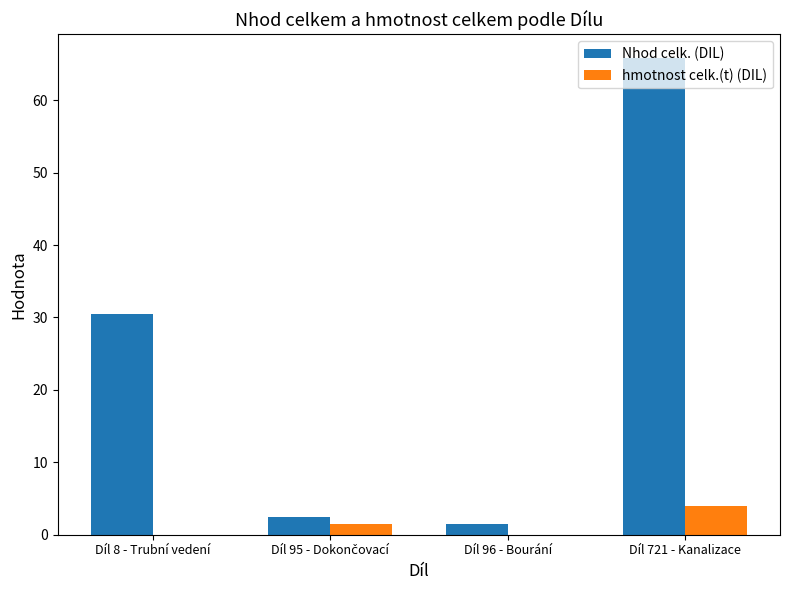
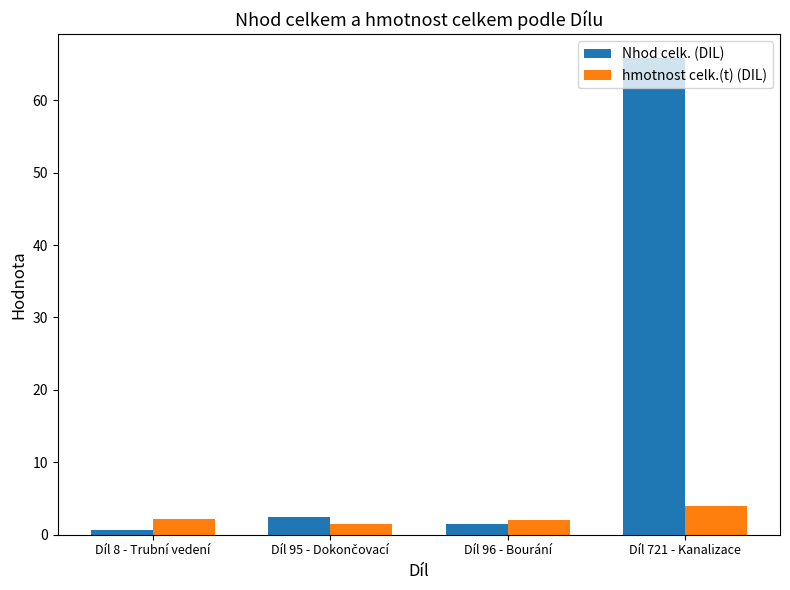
  {
    "Nhod celk. (DIL)": {
-     "Díl 8 - Trubní vedení": 31,
+     "Díl 8 - Trubní vedení": 1,
      "Díl 95 - Dokončovací": 2,
      "Díl 96 - Bourání": 1
    },
    "hmotnost celk.(t) (DIL)": {
-     "Díl 8 - Trubní vedení": 0,
+     "Díl 8 - Trubní vedení": 2,
      "Díl 95 - Dokončovací": 1,
-     "Díl 96 - Bourání": 0,
+     "Díl 96 - Bourání": 2,
      "Díl 721 - Kanalizace": 4
    }
  }
